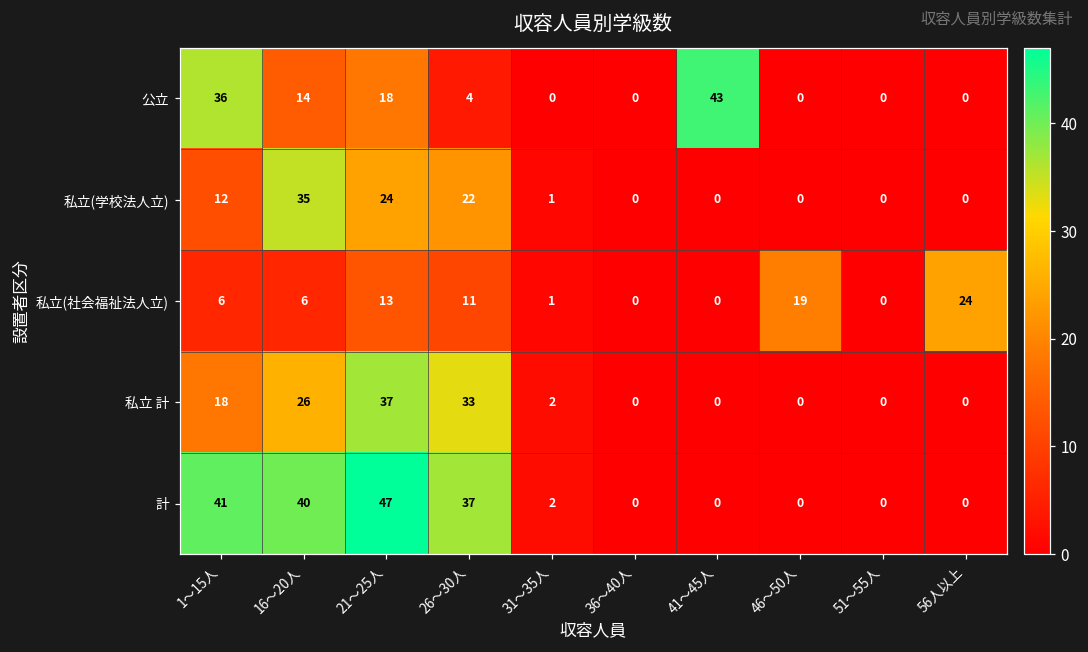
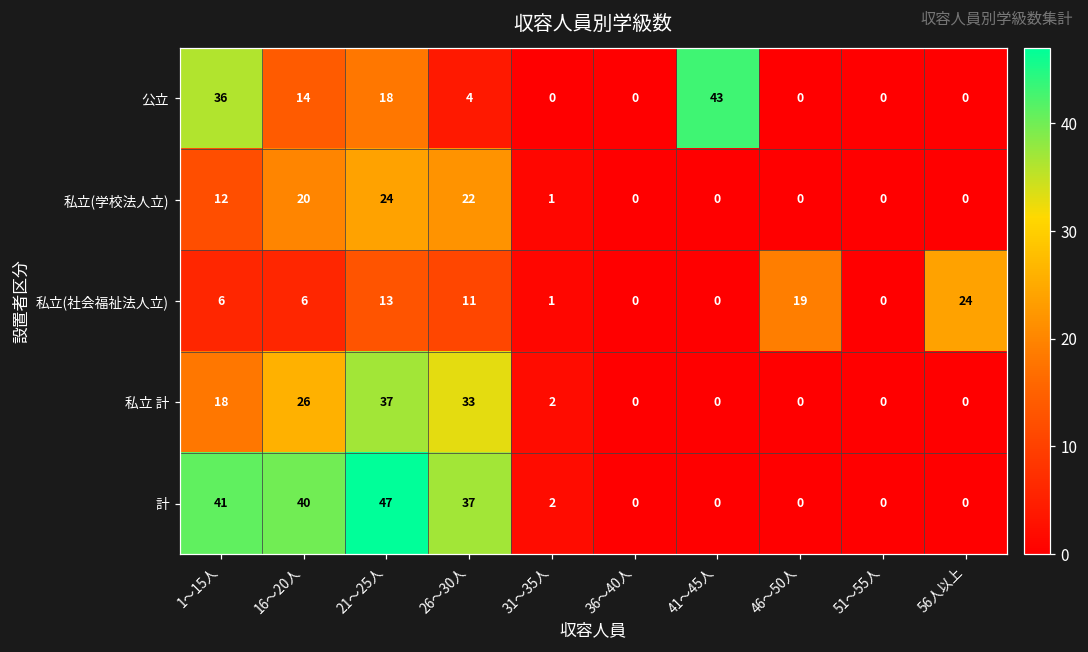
  {
    "公立": {
      "1～15人": 36,
      "16～20人": 14,
      "21～25人": 18,
      "26～30人": 4,
      "31～35人": 0,
      "36～40人": 0,
      "41～45人": 43,
      "46～50人": 0,
      "51～55人": 0,
      "56人以上": 0
    },
    "私立(学校法人立)": {
      "1～15人": 12,
-     "16～20人": 35,
+     "16～20人": 20,
      "21～25人": 24,
      "26～30人": 22,
      "31～35人": 1,
      "36～40人": 0,
      "41～45人": 0,
      "46～50人": 0,
      "51～55人": 0,
      "56人以上": 0
    },
    "私立(社会福祉法人立)": {
      "1～15人": 6,
      "16～20人": 6,
      "21～25人": 13,
      "26～30人": 11,
      "31～35人": 1,
      "36～40人": 0,
      "41～45人": 0,
      "46～50人": 19,
      "51～55人": 0,
      "56人以上": 24
    },
    "私立 計": {
      "1～15人": 18,
      "16～20人": 26,
      "21～25人": 37,
      "26～30人": 33,
      "31～35人": 2,
      "36～40人": 0,
      "41～45人": 0,
      "46～50人": 0,
      "51～55人": 0,
      "56人以上": 0
    },
    "計": {
      "1～15人": 41,
      "16～20人": 40,
      "21～25人": 47,
      "26～30人": 37,
      "31～35人": 2,
      "36～40人": 0,
      "41～45人": 0,
      "46～50人": 0,
      "51～55人": 0,
      "56人以上": 0
    }
  }
